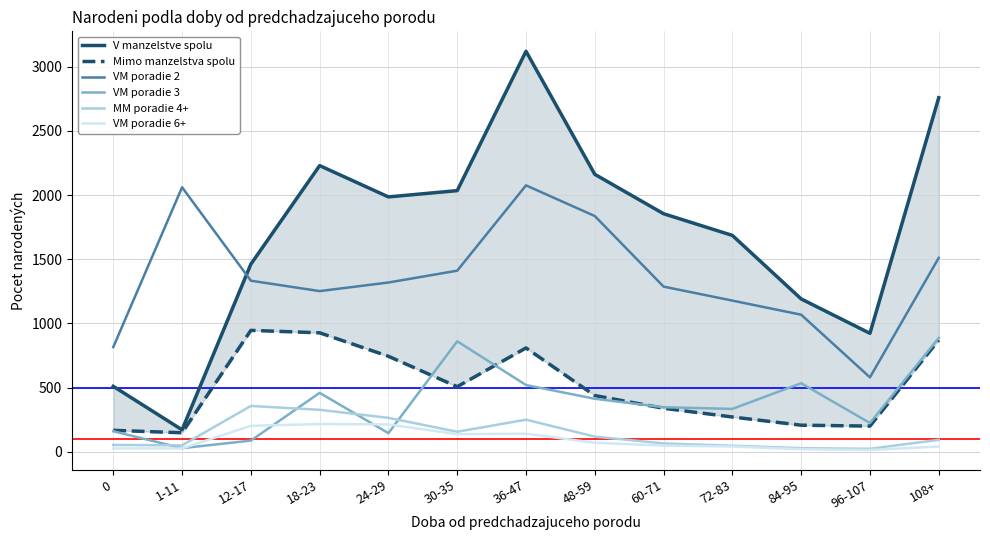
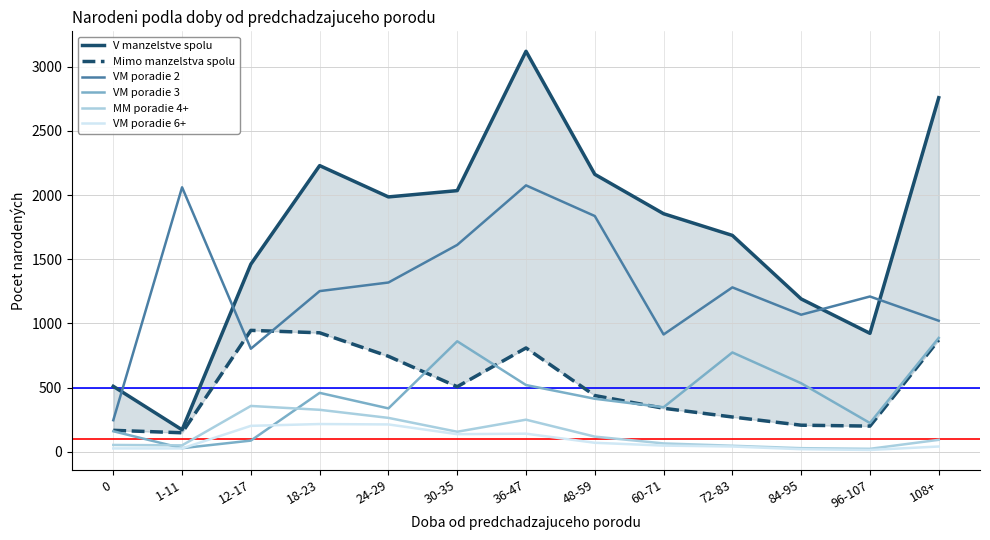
  {
    "VM poradie 2": {
-     "0": 820,
+     "0": 250,
      "1-11": 2060,
-     "12-17": 1330,
+     "12-17": 800,
      "18-23": 1250,
      "24-29": 1320,
-     "30-35": 1410,
+     "30-35": 1610,
      "36-47": 2080,
      "48-59": 1840,
-     "60-71": 1290,
-     "72-83": 1180,
+     "60-71": 910,
+     "72-83": 1280,
      "84-95": 1070,
-     "96-107": 580,
-     "108+": 1510
+     "96-107": 1210,
+     "108+": 1020
    },
    "VM poradie 3": {
      "12-17": 90,
      "18-23": 460,
-     "24-29": 150,
+     "24-29": 340,
      "30-35": 860,
      "36-47": 520,
      "48-59": 410,
-     "72-83": 330,
+     "72-83": 770,
      "84-95": 530,
      "96-107": 220
    }
  }
